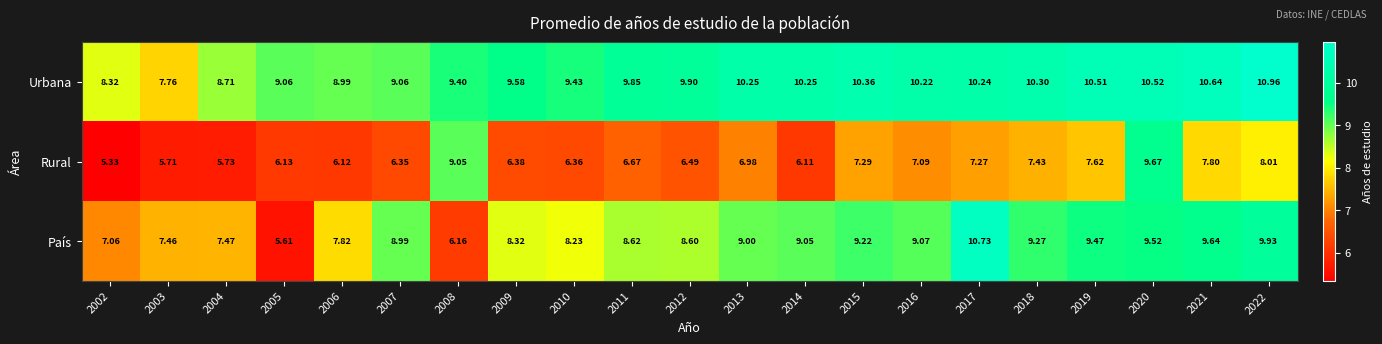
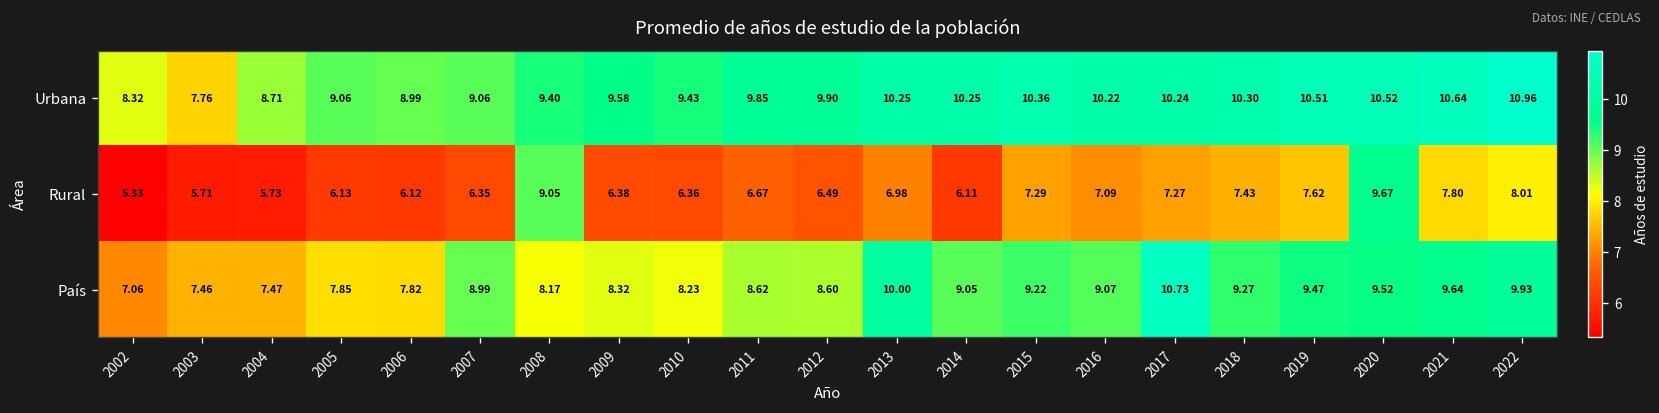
  {
    "Urbana": {
      "2002": 8.32,
      "2003": 7.76,
      "2004": 8.71,
      "2005": 9.06,
      "2006": 8.99,
      "2007": 9.06,
      "2008": 9.40,
      "2009": 9.58,
      "2010": 9.43,
      "2011": 9.85,
      "2012": 9.90,
      "2013": 10.25,
      "2014": 10.25,
      "2015": 10.36,
      "2016": 10.22,
      "2017": 10.24,
      "2018": 10.30,
      "2019": 10.51,
      "2020": 10.52,
      "2021": 10.64,
      "2022": 10.96
    },
    "Rural": {
      "2002": 5.33,
      "2003": 5.71,
      "2004": 5.73,
      "2005": 6.13,
      "2006": 6.12,
      "2007": 6.35,
      "2008": 9.05,
      "2009": 6.38,
      "2010": 6.36,
      "2011": 6.67,
      "2012": 6.49,
      "2013": 6.98,
      "2014": 6.11,
      "2015": 7.29,
      "2016": 7.09,
      "2017": 7.27,
      "2018": 7.43,
      "2019": 7.62,
      "2020": 9.67,
      "2021": 7.80,
      "2022": 8.01
    },
    "País": {
      "2002": 7.06,
      "2003": 7.46,
      "2004": 7.47,
-     "2005": 5.61,
+     "2005": 7.85,
      "2006": 7.82,
      "2007": 8.99,
-     "2008": 6.16,
+     "2008": 8.17,
      "2009": 8.32,
      "2010": 8.23,
      "2011": 8.62,
      "2012": 8.60,
-     "2013": 9.00,
+     "2013": 10.00,
      "2014": 9.05,
      "2015": 9.22,
      "2016": 9.07,
      "2017": 10.73,
      "2018": 9.27,
      "2019": 9.47,
      "2020": 9.52,
      "2021": 9.64,
      "2022": 9.93
    }
  }
